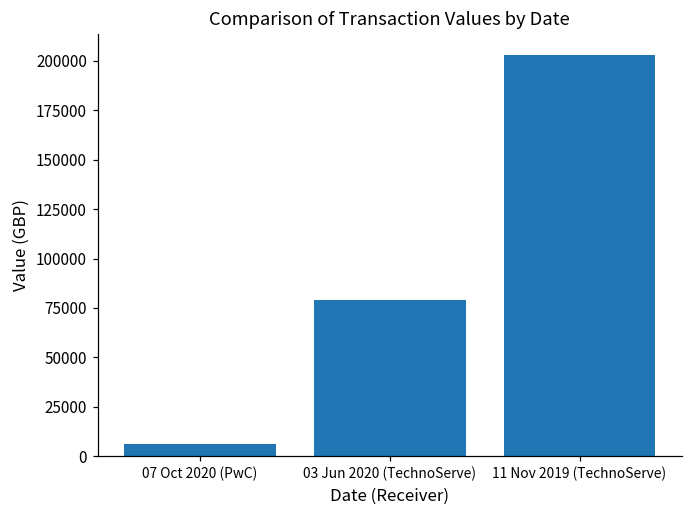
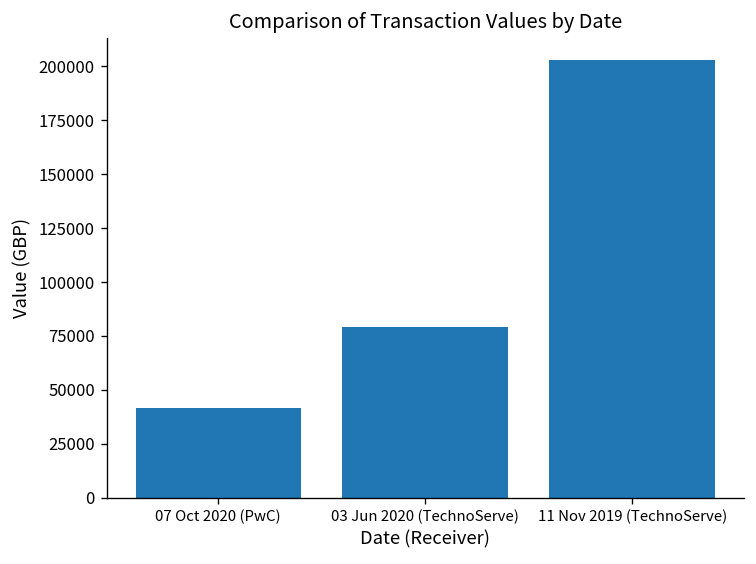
  {
-   "07 Oct 2020 (PwC)": 6000,
+   "07 Oct 2020 (PwC)": 42000,
    "03 Jun 2020 (TechnoServe)": 79000,
    "11 Nov 2019 (TechnoServe)": 203000
  }
